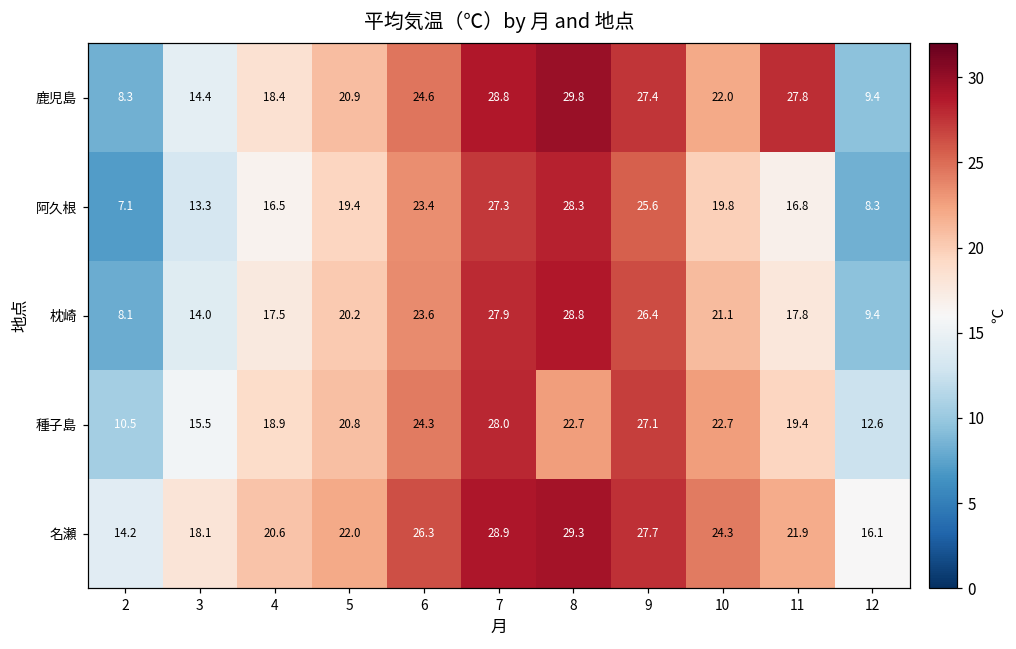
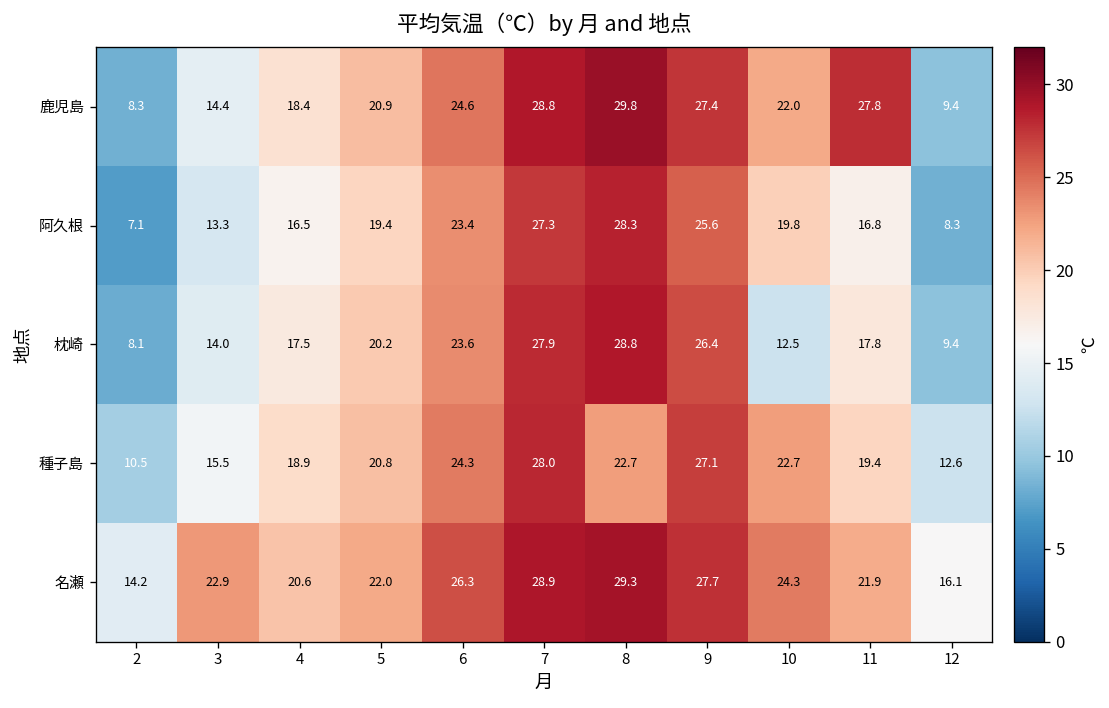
  {
    "鹿児島": {
      "2": 8.3,
      "3": 14.4,
      "4": 18.4,
      "5": 20.9,
      "6": 24.6,
      "7": 28.8,
      "8": 29.8,
      "9": 27.4,
      "10": 22.0,
      "11": 27.8,
      "12": 9.4
    },
    "阿久根": {
      "2": 7.1,
      "3": 13.3,
      "4": 16.5,
      "5": 19.4,
      "6": 23.4,
      "7": 27.3,
      "8": 28.3,
      "9": 25.6,
      "10": 19.8,
      "11": 16.8,
      "12": 8.3
    },
    "枕崎": {
      "2": 8.1,
      "3": 14.0,
      "4": 17.5,
      "5": 20.2,
      "6": 23.6,
      "7": 27.9,
      "8": 28.8,
      "9": 26.4,
-     "10": 21.1,
+     "10": 12.5,
      "11": 17.8,
      "12": 9.4
    },
    "種子島": {
      "2": 10.5,
      "3": 15.5,
      "4": 18.9,
      "5": 20.8,
      "6": 24.3,
      "7": 28.0,
      "8": 22.7,
      "9": 27.1,
      "10": 22.7,
      "11": 19.4,
      "12": 12.6
    },
    "名瀬": {
      "2": 14.2,
-     "3": 18.1,
+     "3": 22.9,
      "4": 20.6,
      "5": 22.0,
      "6": 26.3,
      "7": 28.9,
      "8": 29.3,
      "9": 27.7,
      "10": 24.3,
      "11": 21.9,
      "12": 16.1
    }
  }
